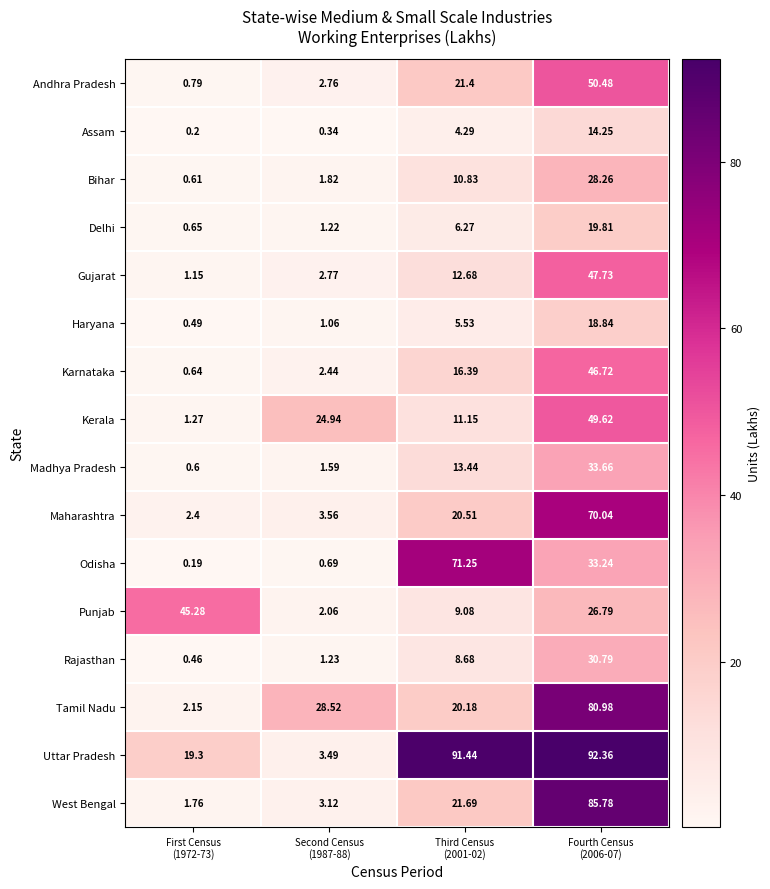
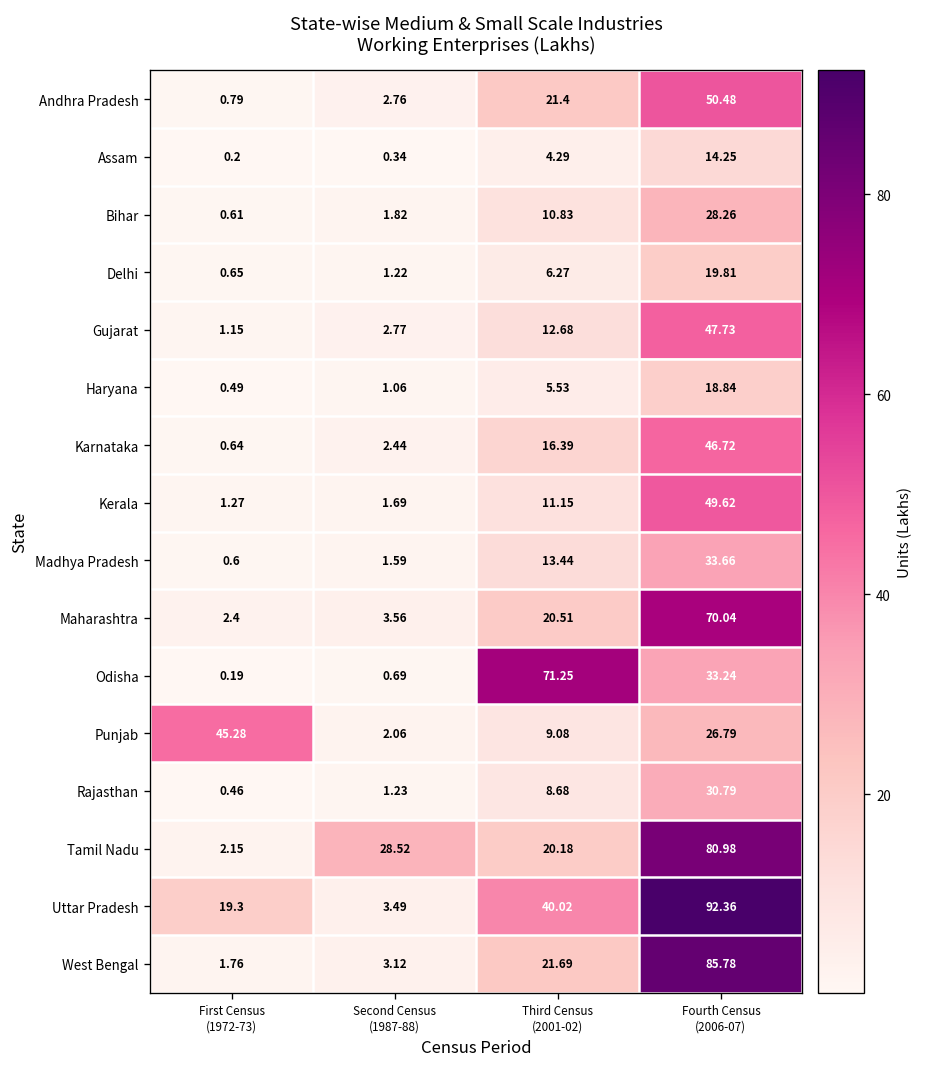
  {
    "Andhra Pradesh": {
      "First Census (1972-73)": 0.79,
      "Second Census (1987-88)": 2.76,
      "Third Census (2001-02)": 21.4,
      "Fourth Census (2006-07)": 50.48
    },
    "Assam": {
      "First Census (1972-73)": 0.2,
      "Second Census (1987-88)": 0.34,
      "Third Census (2001-02)": 4.29,
      "Fourth Census (2006-07)": 14.25
    },
    "Bihar": {
      "First Census (1972-73)": 0.61,
      "Second Census (1987-88)": 1.82,
      "Third Census (2001-02)": 10.83,
      "Fourth Census (2006-07)": 28.26
    },
    "Delhi": {
      "First Census (1972-73)": 0.65,
      "Second Census (1987-88)": 1.22,
      "Third Census (2001-02)": 6.27,
      "Fourth Census (2006-07)": 19.81
    },
    "Gujarat": {
      "First Census (1972-73)": 1.15,
      "Second Census (1987-88)": 2.77,
      "Third Census (2001-02)": 12.68,
      "Fourth Census (2006-07)": 47.73
    },
    "Haryana": {
      "First Census (1972-73)": 0.49,
      "Second Census (1987-88)": 1.06,
      "Third Census (2001-02)": 5.53,
      "Fourth Census (2006-07)": 18.84
    },
    "Karnataka": {
      "First Census (1972-73)": 0.64,
      "Second Census (1987-88)": 2.44,
      "Third Census (2001-02)": 16.39,
      "Fourth Census (2006-07)": 46.72
    },
    "Kerala": {
      "First Census (1972-73)": 1.27,
-     "Second Census (1987-88)": 24.94,
+     "Second Census (1987-88)": 1.69,
      "Third Census (2001-02)": 11.15,
      "Fourth Census (2006-07)": 49.62
    },
    "Madhya Pradesh": {
      "First Census (1972-73)": 0.6,
      "Second Census (1987-88)": 1.59,
      "Third Census (2001-02)": 13.44,
      "Fourth Census (2006-07)": 33.66
    },
    "Maharashtra": {
      "First Census (1972-73)": 2.4,
      "Second Census (1987-88)": 3.56,
      "Third Census (2001-02)": 20.51,
      "Fourth Census (2006-07)": 70.04
    },
    "Odisha": {
      "First Census (1972-73)": 0.19,
      "Second Census (1987-88)": 0.69,
      "Third Census (2001-02)": 71.25,
      "Fourth Census (2006-07)": 33.24
    },
    "Punjab": {
      "First Census (1972-73)": 45.28,
      "Second Census (1987-88)": 2.06,
      "Third Census (2001-02)": 9.08,
      "Fourth Census (2006-07)": 26.79
    },
    "Rajasthan": {
      "First Census (1972-73)": 0.46,
      "Second Census (1987-88)": 1.23,
      "Third Census (2001-02)": 8.68,
      "Fourth Census (2006-07)": 30.79
    },
    "Tamil Nadu": {
      "First Census (1972-73)": 2.15,
      "Second Census (1987-88)": 28.52,
      "Third Census (2001-02)": 20.18,
      "Fourth Census (2006-07)": 80.98
    },
    "Uttar Pradesh": {
      "First Census (1972-73)": 19.3,
      "Second Census (1987-88)": 3.49,
-     "Third Census (2001-02)": 91.44,
+     "Third Census (2001-02)": 40.02,
      "Fourth Census (2006-07)": 92.36
    },
    "West Bengal": {
      "First Census (1972-73)": 1.76,
      "Second Census (1987-88)": 3.12,
      "Third Census (2001-02)": 21.69,
      "Fourth Census (2006-07)": 85.78
    }
  }
